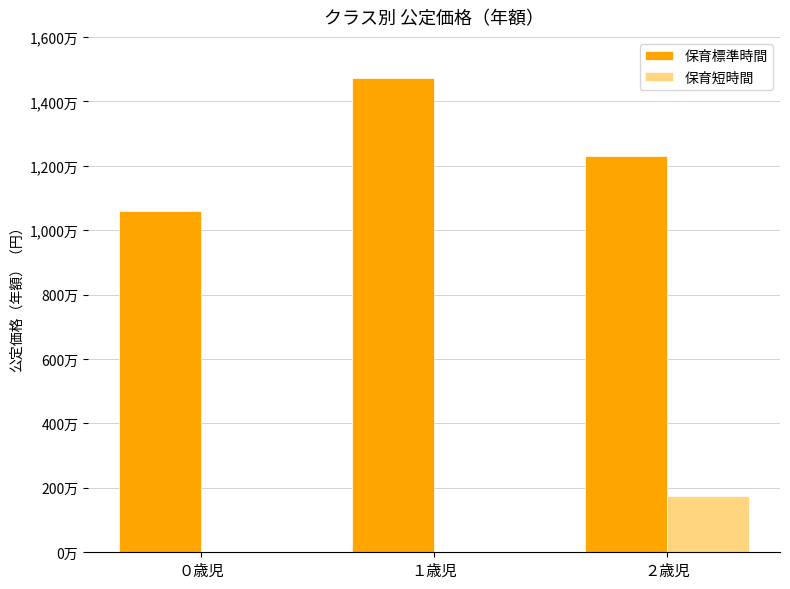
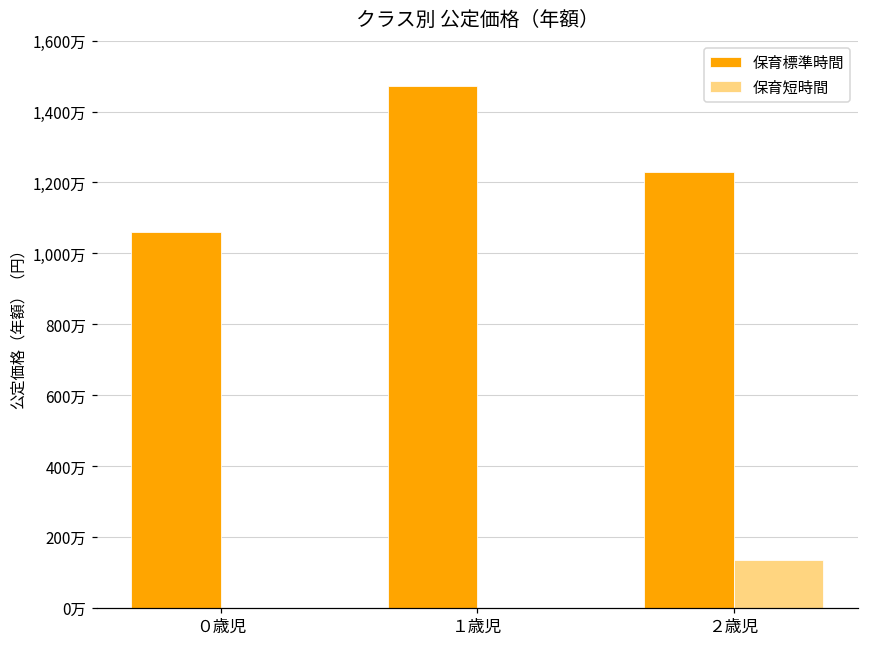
  {
    "保育標準時間": {
      "０歳児": "1,060万",
      "１歳児": "1,470万",
      "２歳児": "1,230万"
    },
    "保育短時間": {
      "０歳児": "0万",
      "１歳児": "0万",
-     "２歳児": "180万"
+     "２歳児": "130万"
    }
  }
